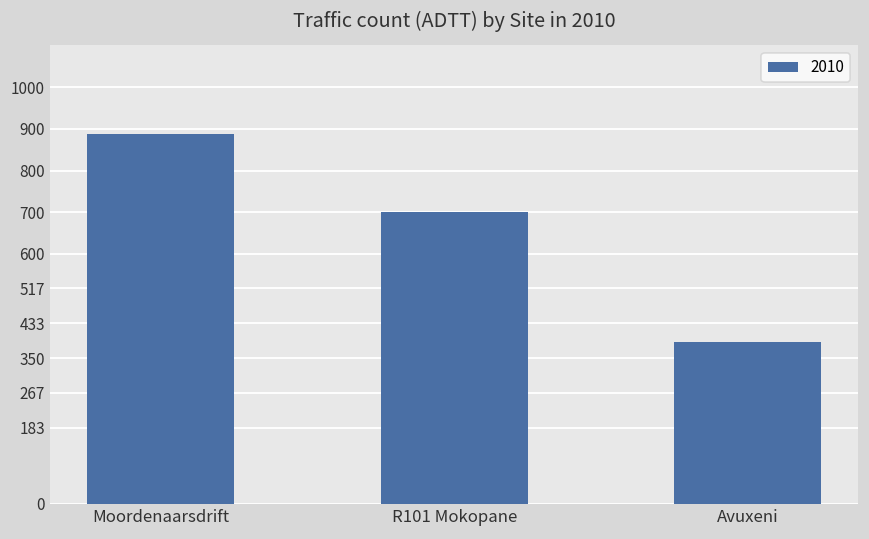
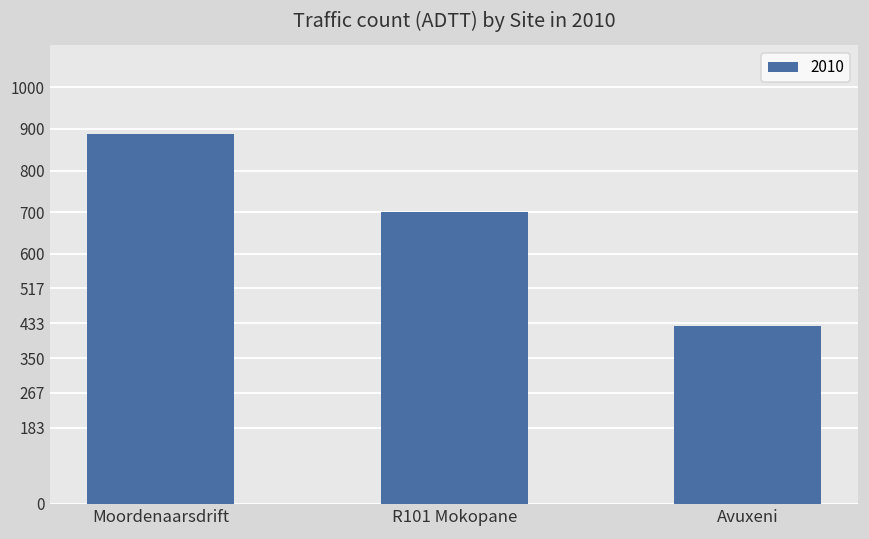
  {
    "Moordenaarsdrift": 890,
    "R101 Mokopane": 700,
-   "Avuxeni": 390
+   "Avuxeni": 430
  }
